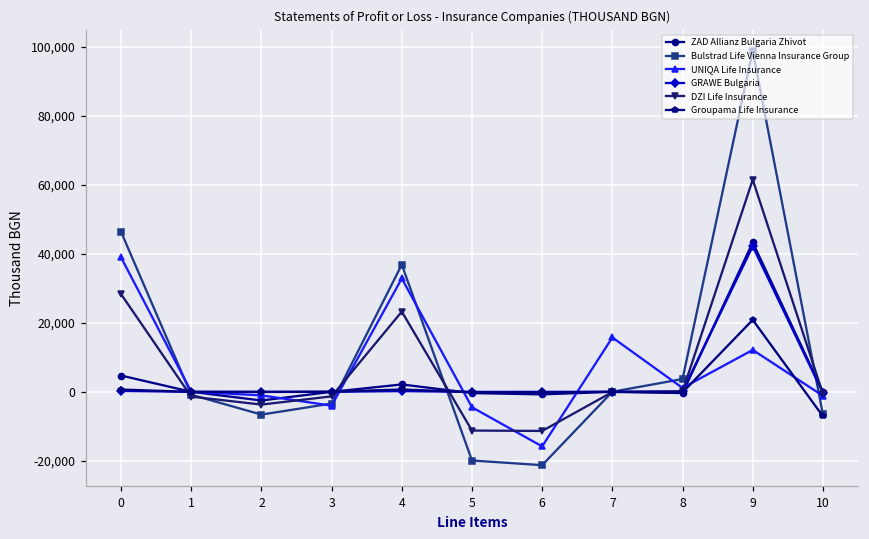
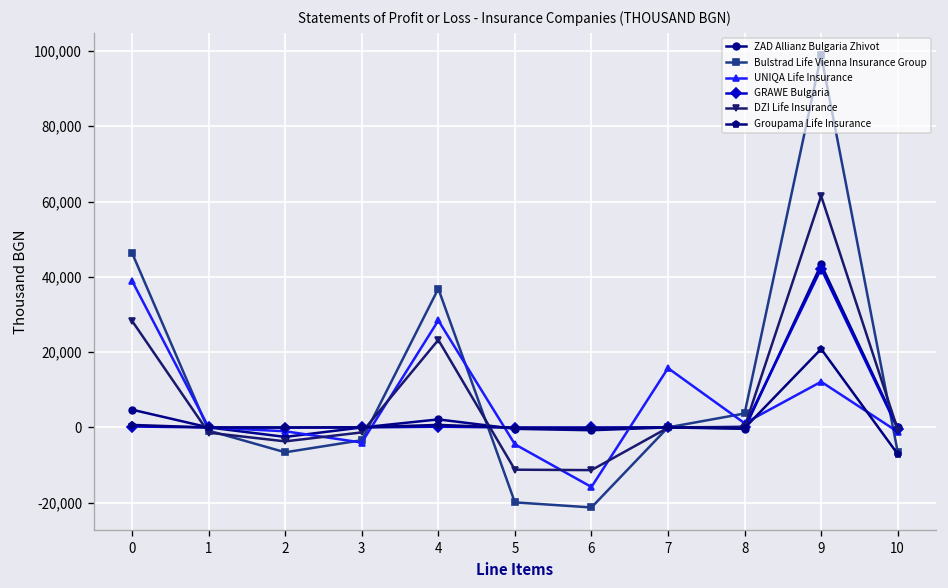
  {
    "UNIQA Life Insurance": {
      "0": "39,000",
      "2": "-1,000",
-     "4": "33,000",
+     "4": "28,000",
      "5": "-4,000",
      "6": "-16,000",
      "7": "16,000",
      "8": "1,000",
      "9": "12,000"
    },
    "GRAWE Bulgaria": {
      "9": "42,000"
    }
  }
